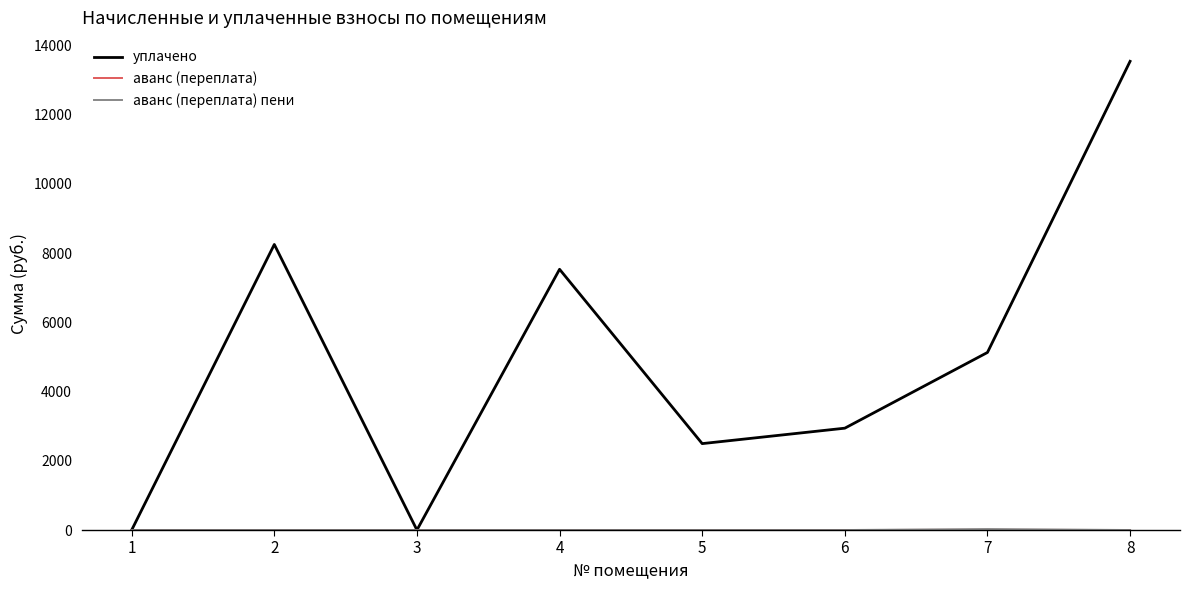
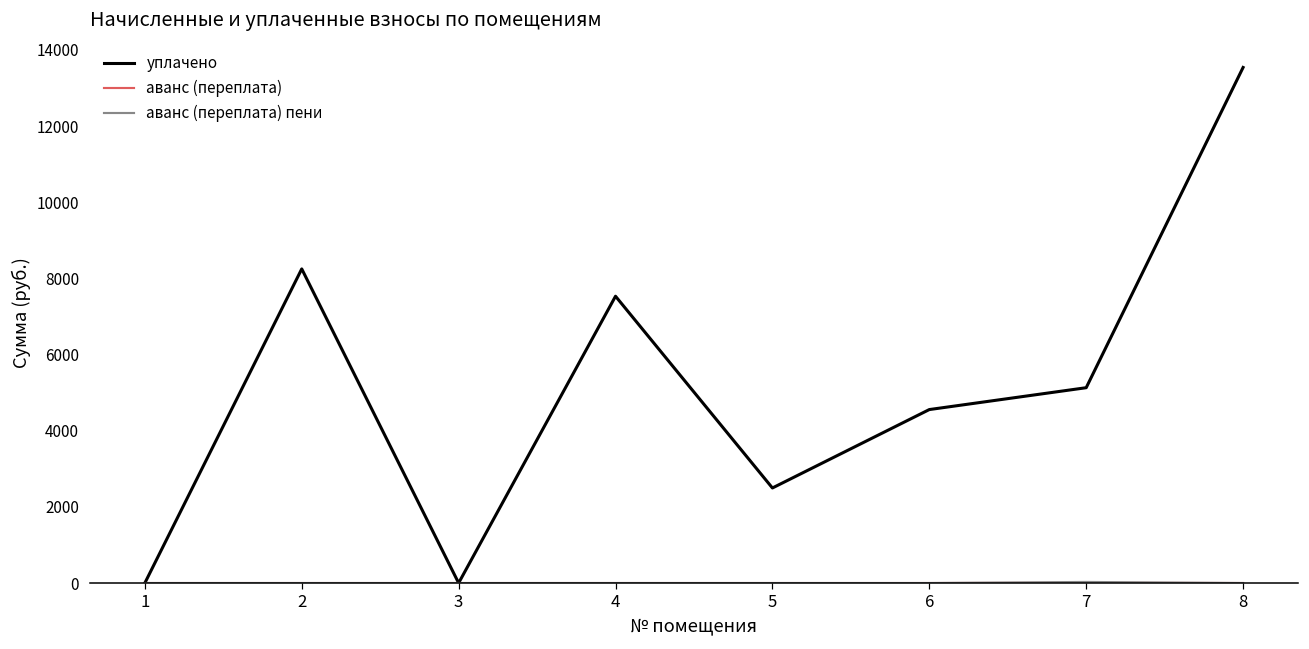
  {
    "уплачено": {
      "2": 8200,
      "4": 7500,
      "5": 2500,
-     "6": 2900,
+     "6": 4600,
      "7": 5100,
      "8": 13500
    }
  }
